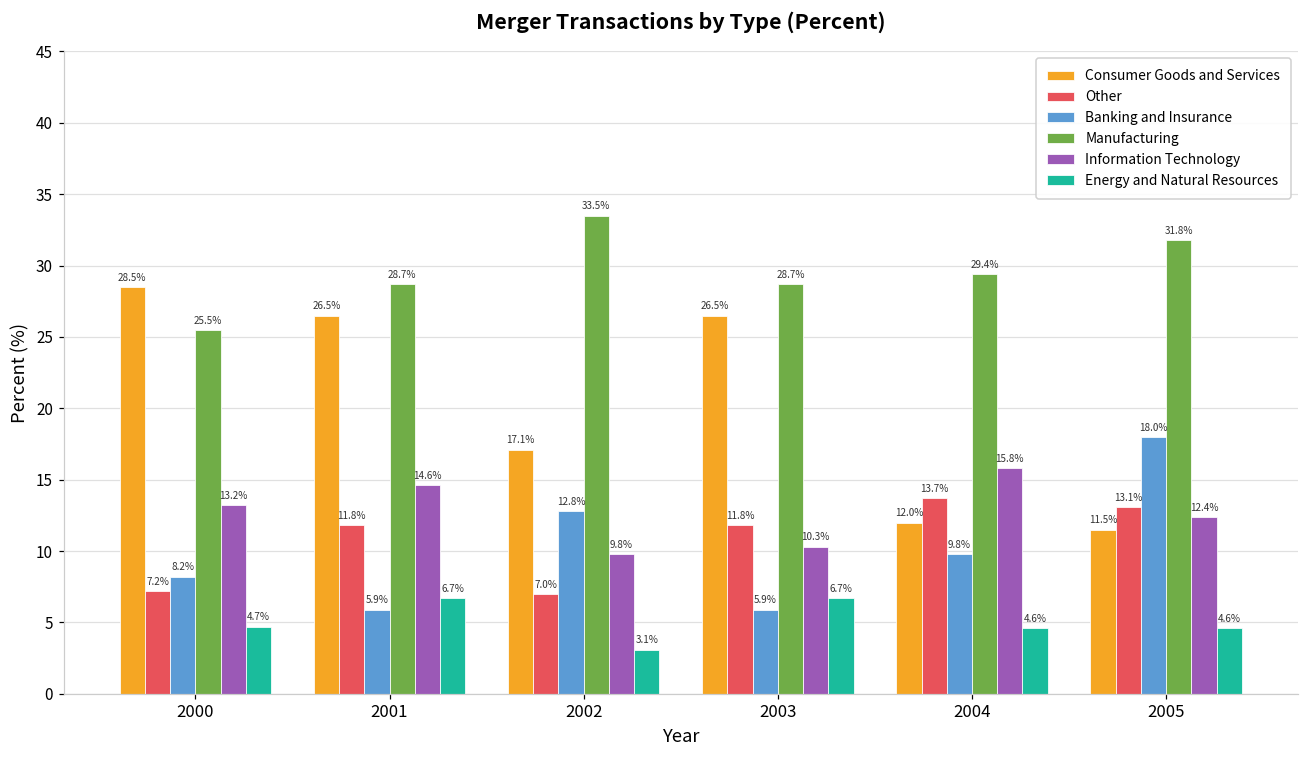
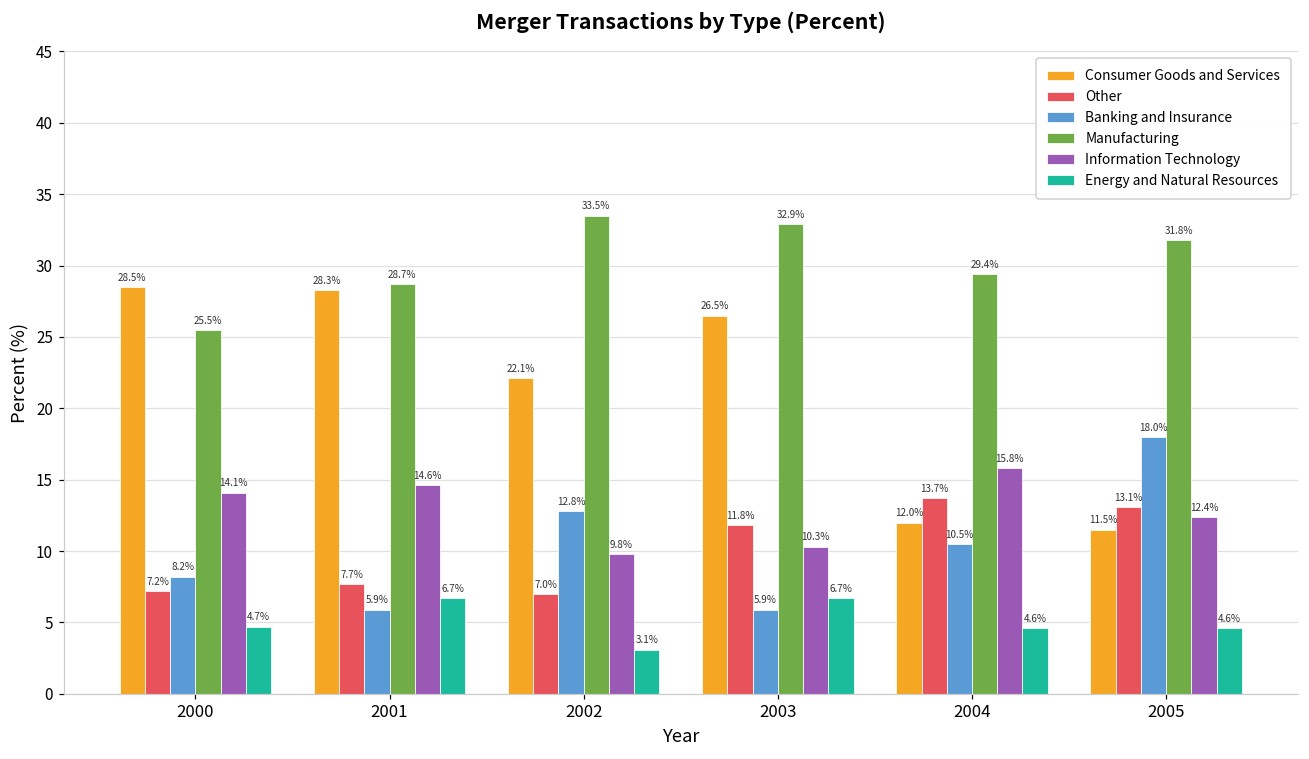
  {
    "Consumer Goods and Services": {
      "2000": "28.5%",
-     "2001": "26.5%",
-     "2002": "17.1%",
+     "2001": "28.3%",
+     "2002": "22.1%",
      "2003": "26.5%",
      "2004": "12.0%",
      "2005": "11.5%"
    },
    "Other": {
      "2000": "7.2%",
-     "2001": "11.8%",
+     "2001": "7.7%",
      "2002": "7.0%",
      "2003": "11.8%",
      "2004": "13.7%",
      "2005": "13.1%"
    },
    "Banking and Insurance": {
      "2000": "8.2%",
      "2001": "5.9%",
      "2002": "12.8%",
      "2003": "5.9%",
-     "2004": "9.8%",
+     "2004": "10.5%",
      "2005": "18.0%"
    },
    "Manufacturing": {
      "2000": "25.5%",
      "2001": "28.7%",
      "2002": "33.5%",
-     "2003": "28.7%",
+     "2003": "32.9%",
      "2004": "29.4%",
      "2005": "31.8%"
    },
    "Information Technology": {
-     "2000": "13.2%",
+     "2000": "14.1%",
      "2001": "14.6%",
      "2002": "9.8%",
      "2003": "10.3%",
      "2004": "15.8%",
      "2005": "12.4%"
    },
    "Energy and Natural Resources": {
      "2000": "4.7%",
      "2001": "6.7%",
      "2002": "3.1%",
      "2003": "6.7%",
      "2004": "4.6%",
      "2005": "4.6%"
    }
  }
